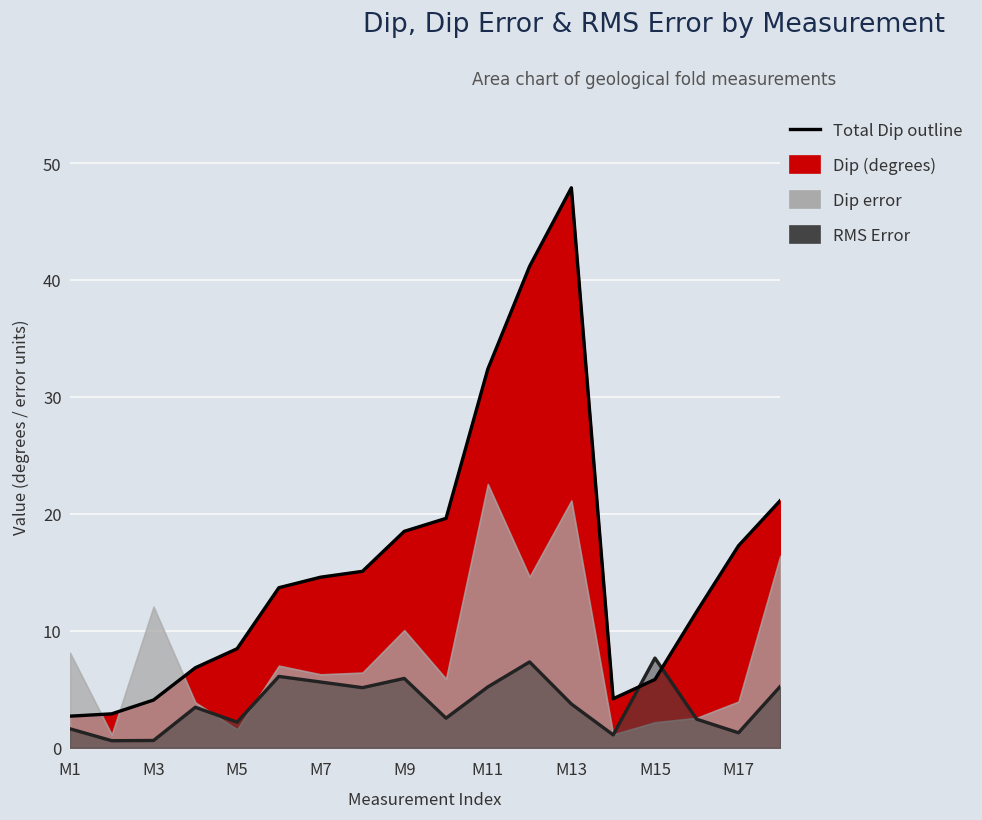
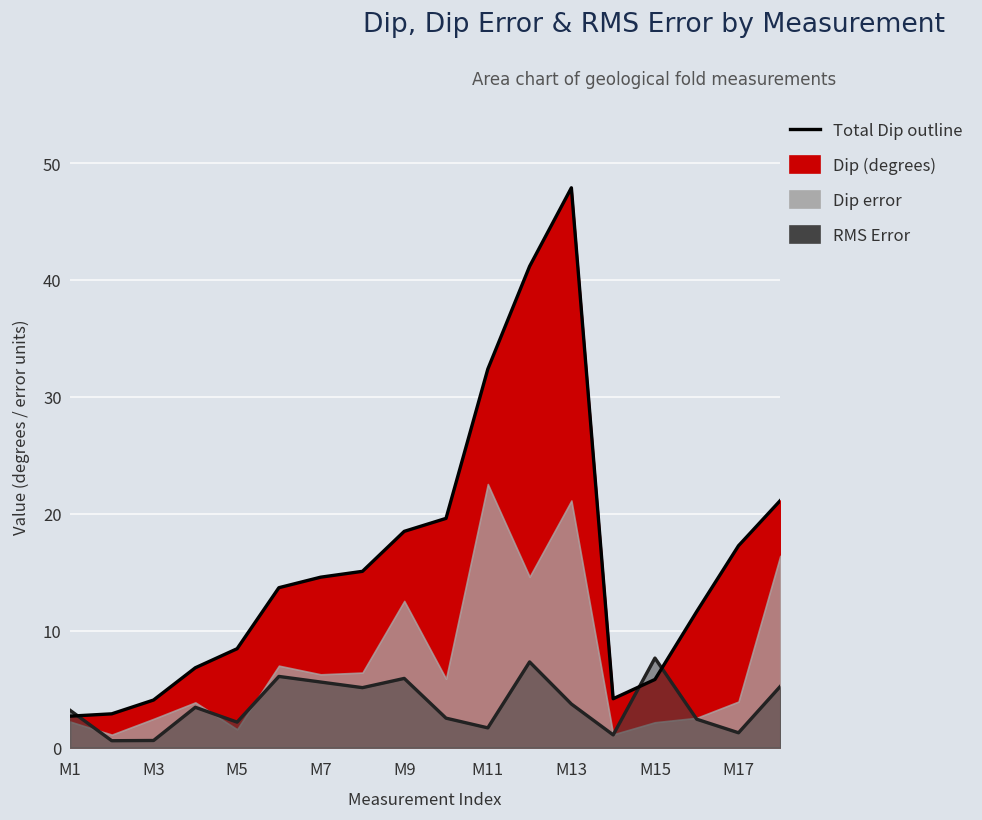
  {
    "Dip error": {
-     "M1": 8,
-     "M3": 12,
+     "M1": 2,
+     "M3": 2,
      "M5": 2,
      "M7": 6,
-     "M9": 10,
+     "M9": 13,
      "M11": 23,
      "M13": 21,
      "M15": 2,
      "M17": 4
    },
    "RMS Error": {
-     "M1": 2,
+     "M1": 3,
      "M3": 1,
      "M5": 2,
      "M7": 6,
      "M9": 6,
-     "M11": 5,
+     "M11": 2,
      "M13": 4,
      "M15": 8,
      "M17": 1
    }
  }
